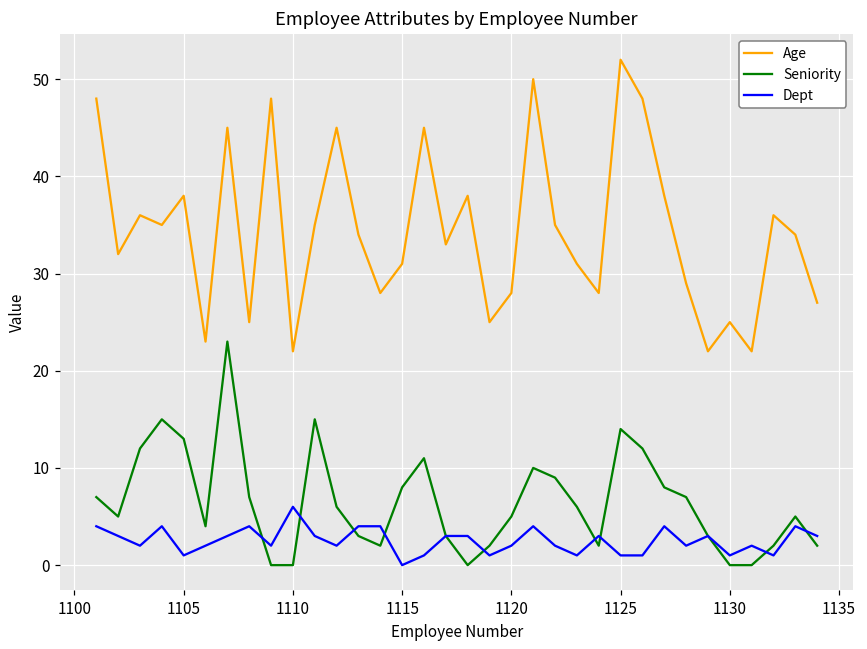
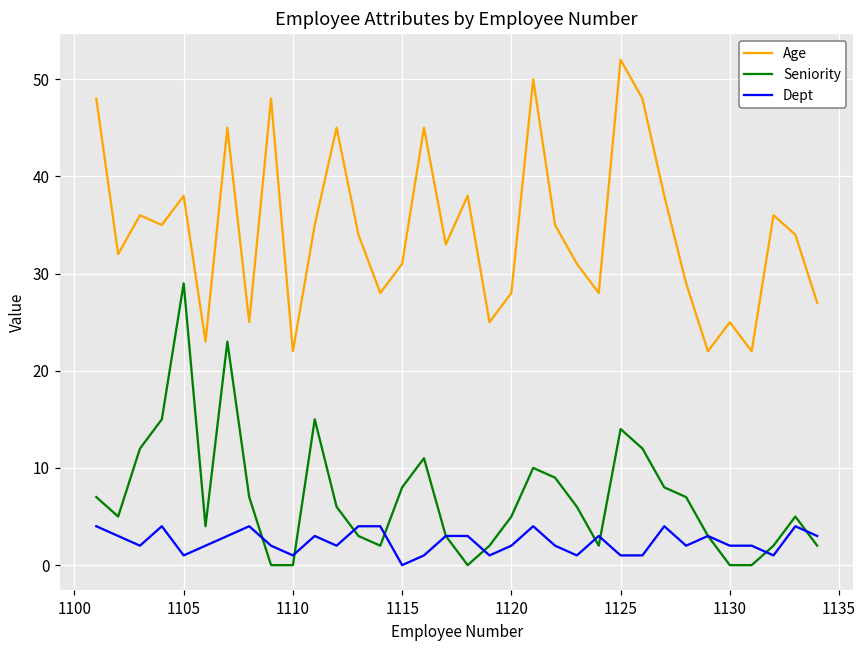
  {
    "Age": {
      "1105": 38,
      "1110": 22,
      "1115": 31,
      "1120": 28,
      "1125": 52,
      "1130": 25
    },
    "Seniority": {
-     "1105": 13,
+     "1105": 29,
      "1110": 0,
      "1115": 8,
      "1120": 5,
      "1125": 14,
      "1130": 0
    },
    "Dept": {
      "1105": 1,
-     "1110": 6,
+     "1110": 1,
      "1115": 0,
      "1120": 2,
      "1125": 1,
-     "1130": 1
+     "1130": 2
    }
  }
